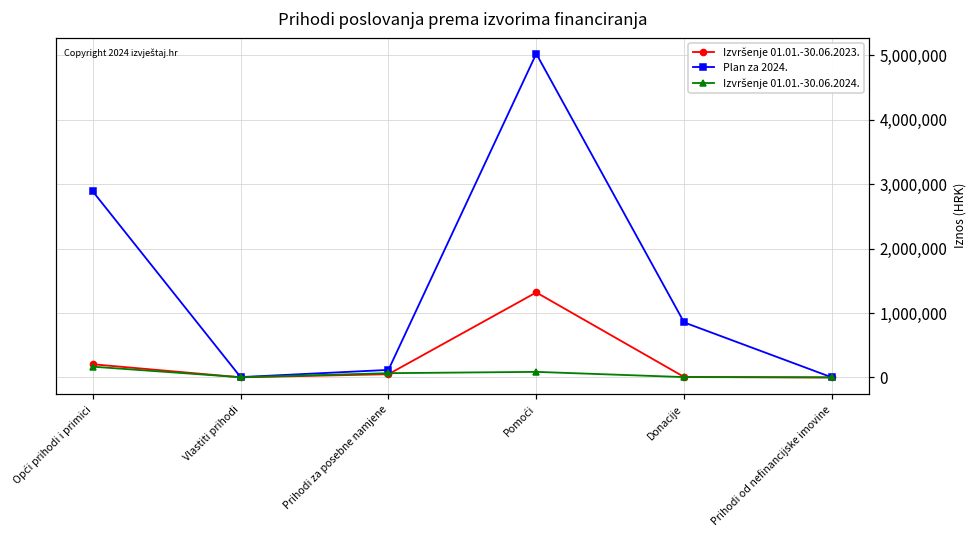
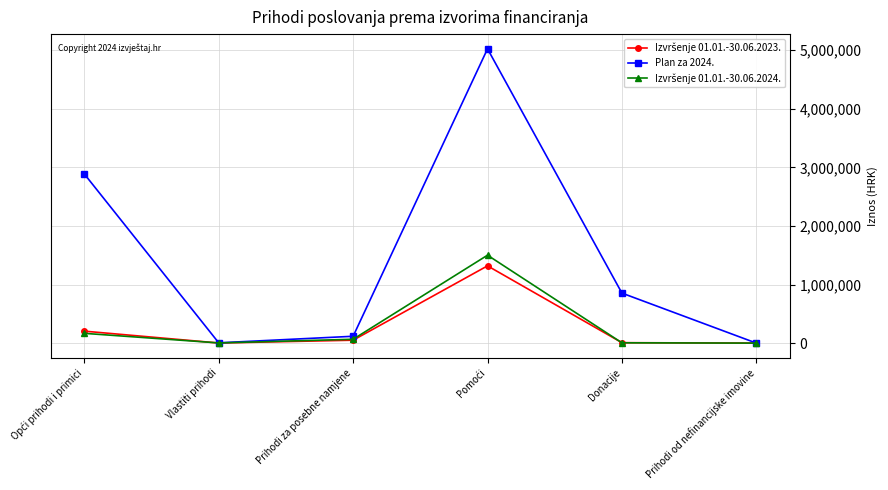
  {
    "Izvršenje 01.01.-30.06.2023.": {
      "Pomoći": "1,300,000"
    },
    "Plan za 2024.": {
      "Opći prihodi i primici": "2,900,000",
      "Prihodi za posebne namjene": "100,000",
      "Pomoći": "5,000,000",
      "Donacije": "900,000"
    },
    "Izvršenje 01.01.-30.06.2024.": {
-     "Pomoći": "100,000"
+     "Pomoći": "1,500,000"
    }
  }
